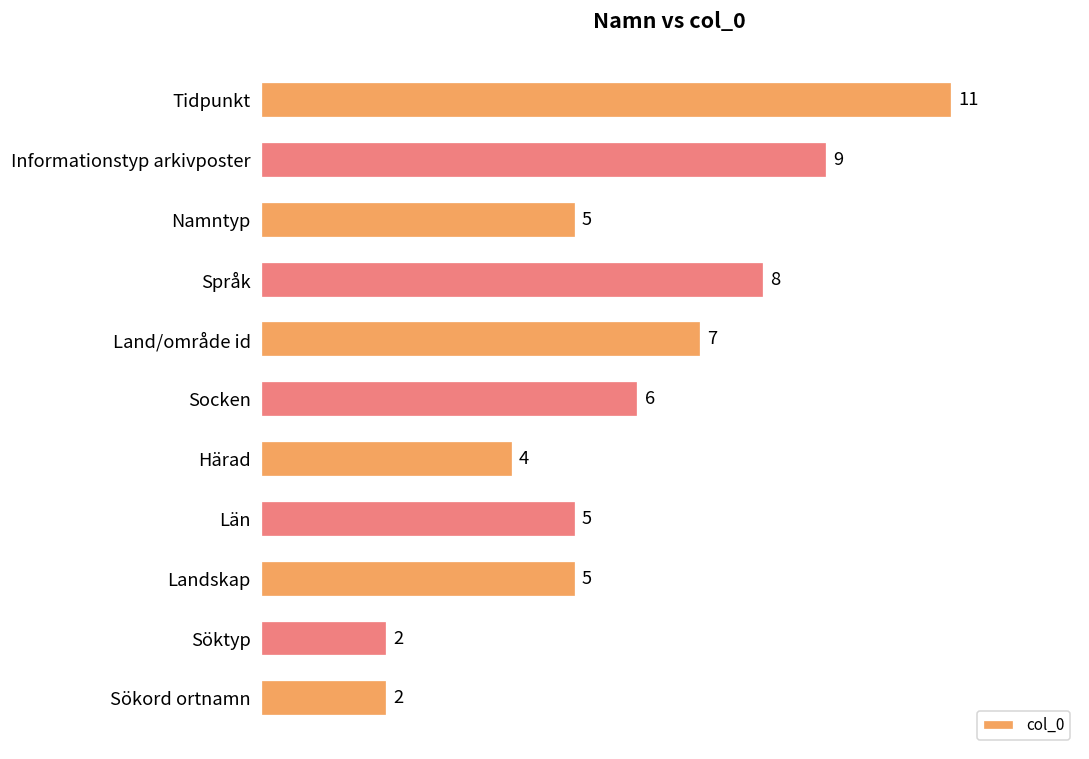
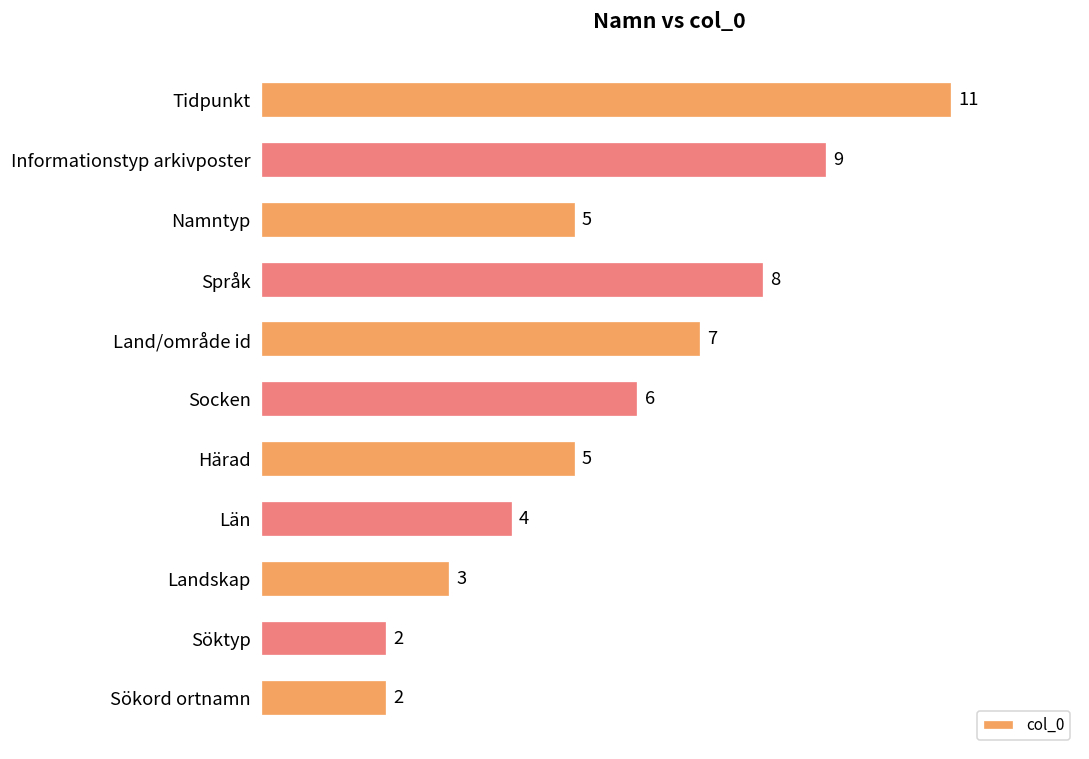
  {
    "Tidpunkt": 11,
    "Informationstyp arkivposter": 9,
    "Namntyp": 5,
    "Språk": 8,
    "Land/område id": 7,
    "Socken": 6,
-   "Härad": 4,
-   "Län": 5,
-   "Landskap": 5,
+   "Härad": 5,
+   "Län": 4,
+   "Landskap": 3,
    "Söktyp": 2,
    "Sökord ortnamn": 2
  }
